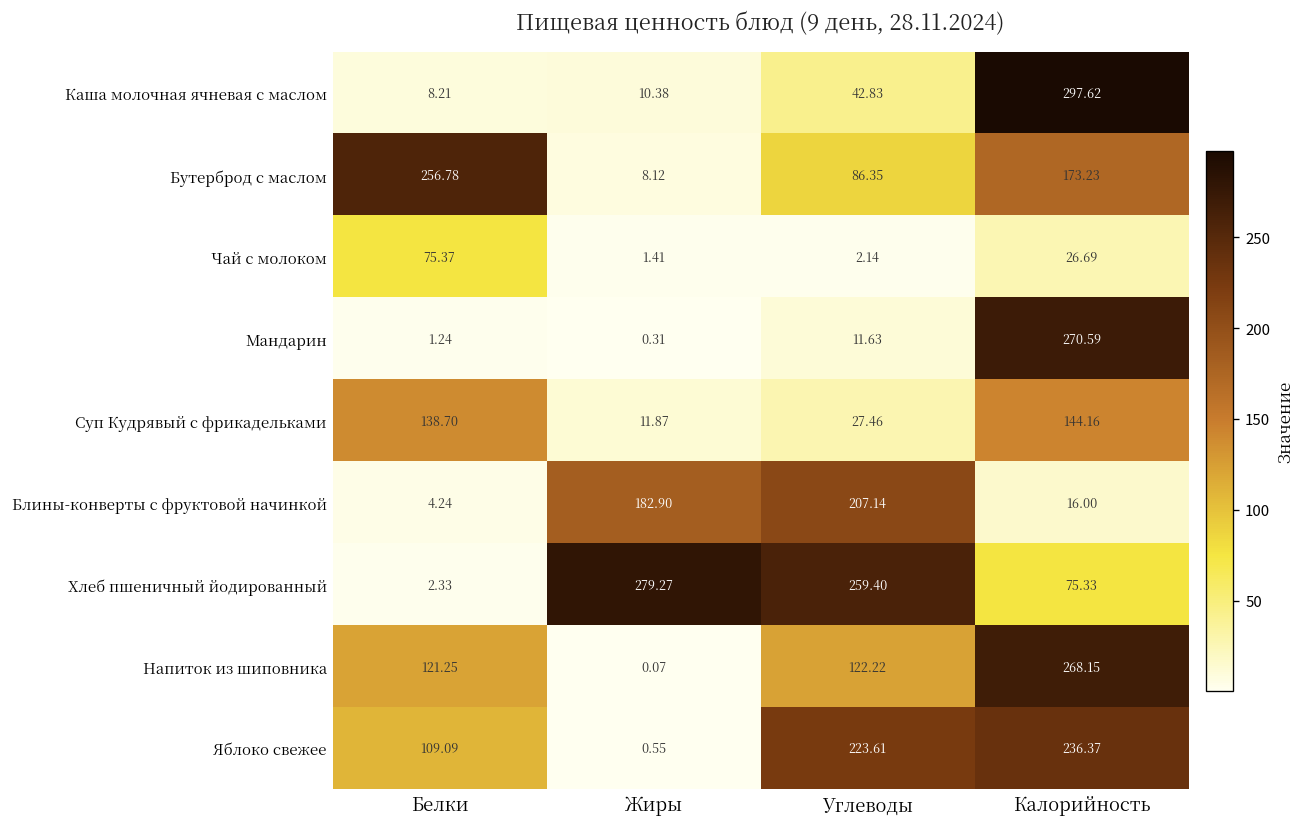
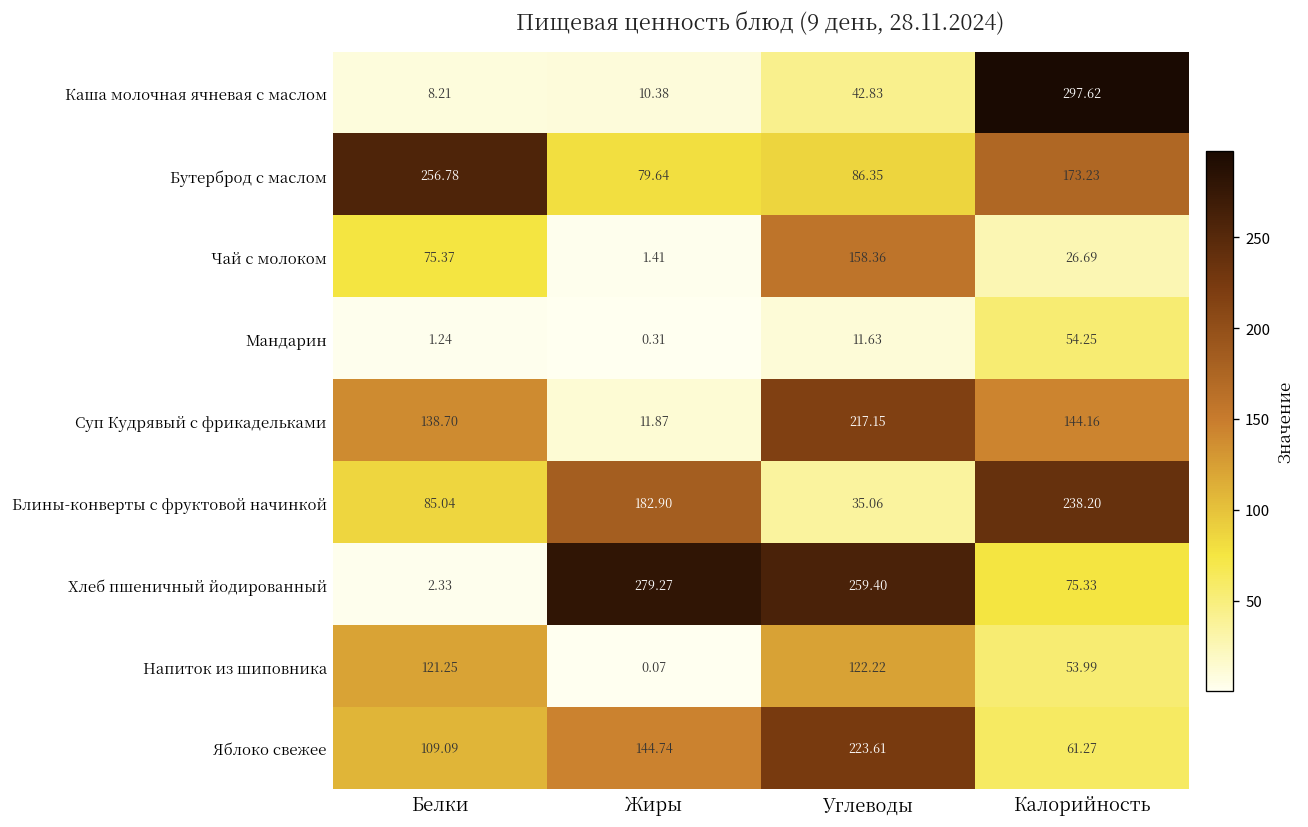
  {
    "Каша молочная ячневая с маслом": {
      "Белки": 8.21,
      "Жиры": 10.38,
      "Углеводы": 42.83,
      "Калорийность": 297.62
    },
    "Бутерброд с маслом": {
      "Белки": 256.78,
-     "Жиры": 8.12,
+     "Жиры": 79.64,
      "Углеводы": 86.35,
      "Калорийность": 173.23
    },
    "Чай с молоком": {
      "Белки": 75.37,
      "Жиры": 1.41,
-     "Углеводы": 2.14,
+     "Углеводы": 158.36,
      "Калорийность": 26.69
    },
    "Мандарин": {
      "Белки": 1.24,
      "Жиры": 0.31,
      "Углеводы": 11.63,
-     "Калорийность": 270.59
+     "Калорийность": 54.25
    },
    "Суп Кудрявый с фрикадельками": {
      "Белки": 138.70,
      "Жиры": 11.87,
-     "Углеводы": 27.46,
+     "Углеводы": 217.15,
      "Калорийность": 144.16
    },
    "Блины-конверты с фруктовой начинкой": {
-     "Белки": 4.24,
+     "Белки": 85.04,
      "Жиры": 182.90,
-     "Углеводы": 207.14,
-     "Калорийность": 16.00
+     "Углеводы": 35.06,
+     "Калорийность": 238.20
    },
    "Хлеб пшеничный йодированный": {
      "Белки": 2.33,
      "Жиры": 279.27,
      "Углеводы": 259.40,
      "Калорийность": 75.33
    },
    "Напиток из шиповника": {
      "Белки": 121.25,
      "Жиры": 0.07,
      "Углеводы": 122.22,
-     "Калорийность": 268.15
+     "Калорийность": 53.99
    },
    "Яблоко свежее": {
      "Белки": 109.09,
-     "Жиры": 0.55,
+     "Жиры": 144.74,
      "Углеводы": 223.61,
-     "Калорийность": 236.37
+     "Калорийность": 61.27
    }
  }
